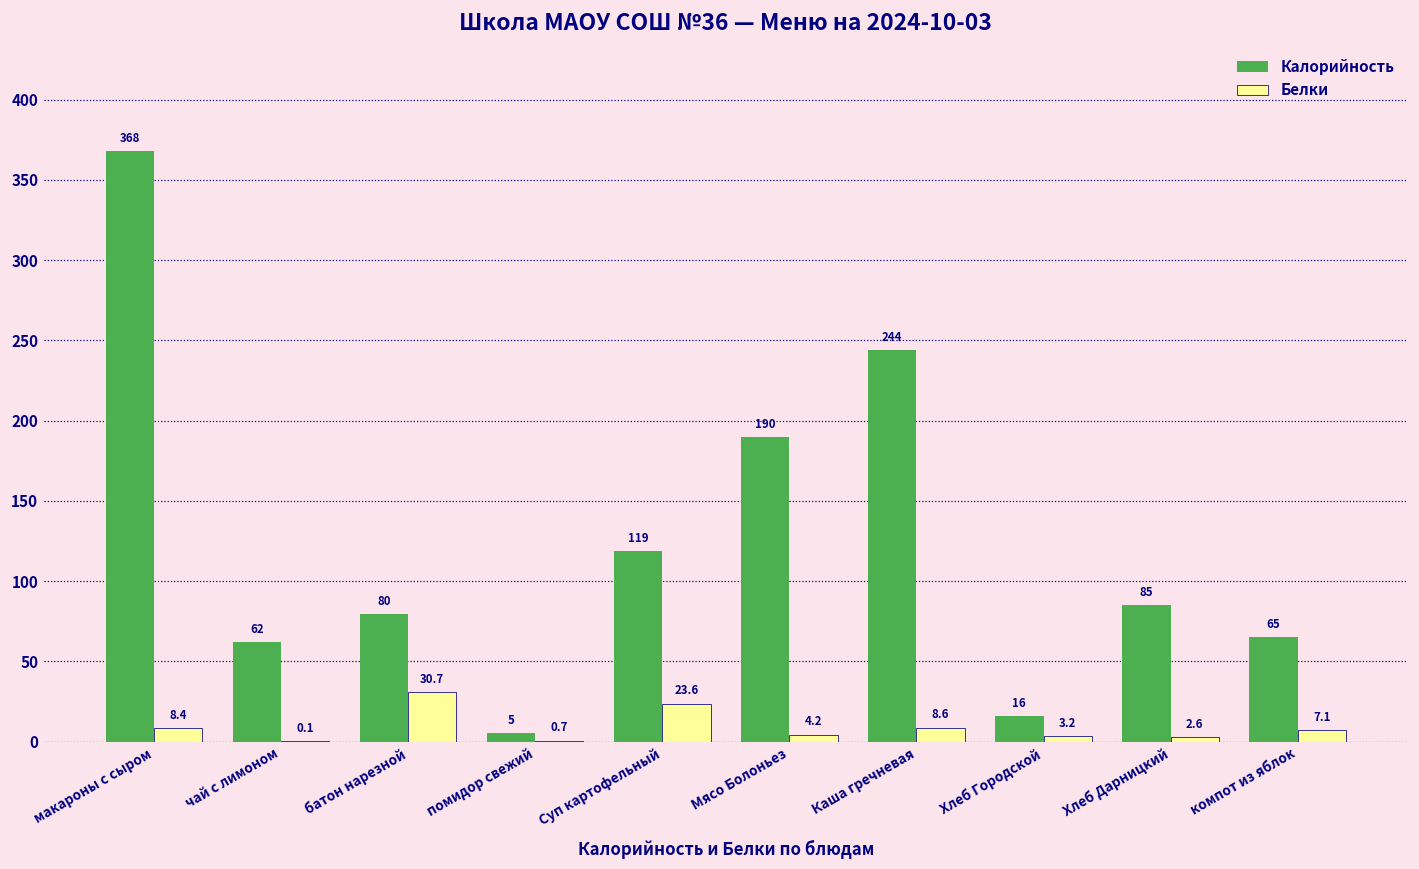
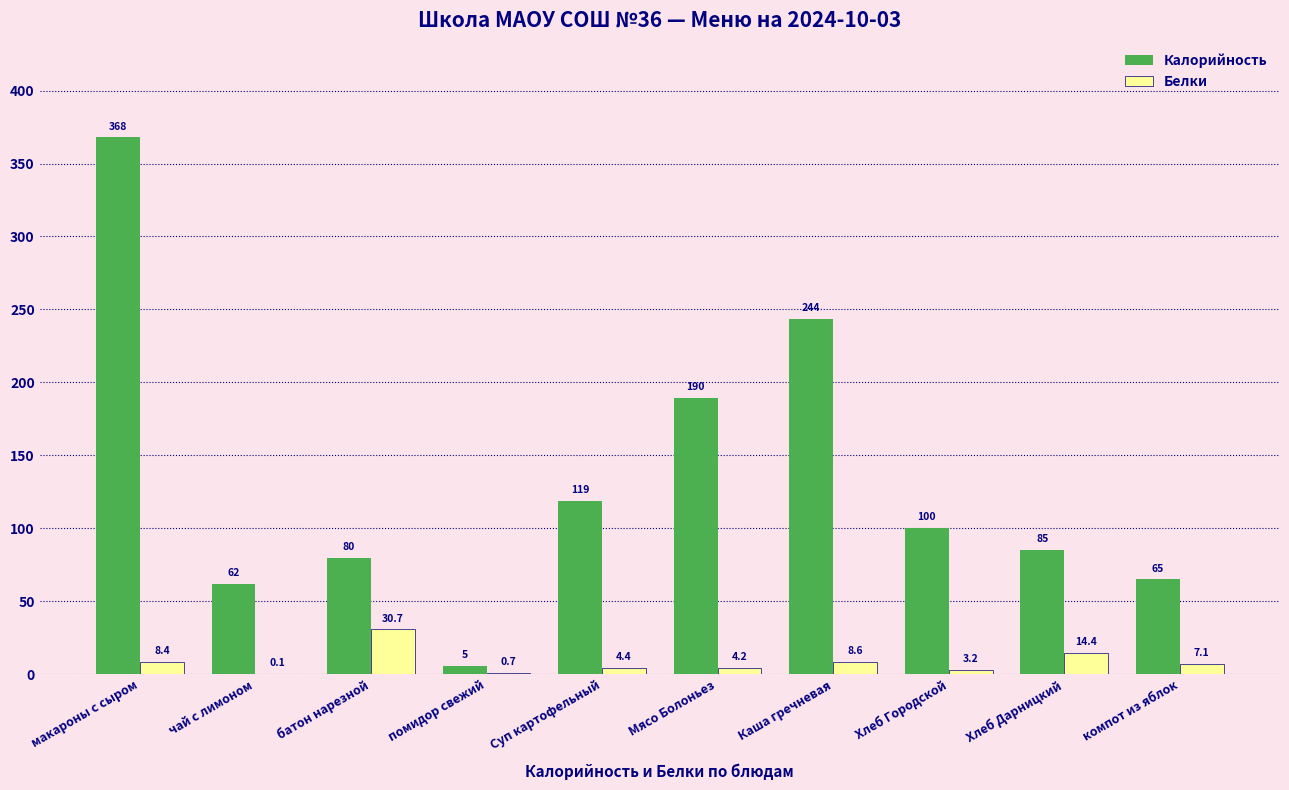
  {
    "Калорийность": {
      "макароны с сыром": 368,
      "чай с лимоном": 62,
      "батон нарезной": 80,
      "помидор свежий": 5,
      "Суп картофельный": 119,
      "Мясо Болоньез": 190,
      "Каша гречневая": 244,
-     "Хлеб Городской": 16,
+     "Хлеб Городской": 100,
      "Хлеб Дарницкий": 85,
      "компот из яблок": 65
    },
    "Белки": {
      "макароны с сыром": 8.4,
      "чай с лимоном": 0.1,
      "батон нарезной": 30.7,
      "помидор свежий": 0.7,
-     "Суп картофельный": 23.6,
+     "Суп картофельный": 4.4,
      "Мясо Болоньез": 4.2,
      "Каша гречневая": 8.6,
      "Хлеб Городской": 3.2,
-     "Хлеб Дарницкий": 2.6,
+     "Хлеб Дарницкий": 14.4,
      "компот из яблок": 7.1
    }
  }
